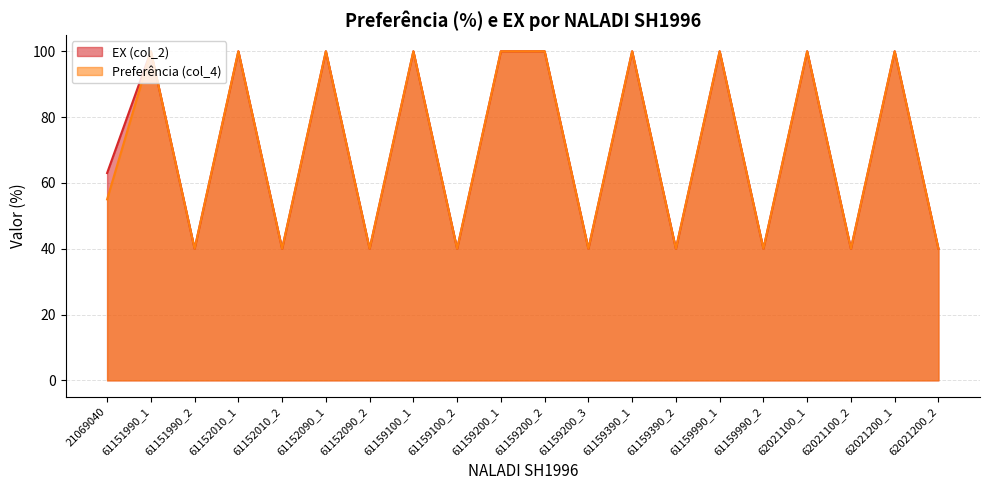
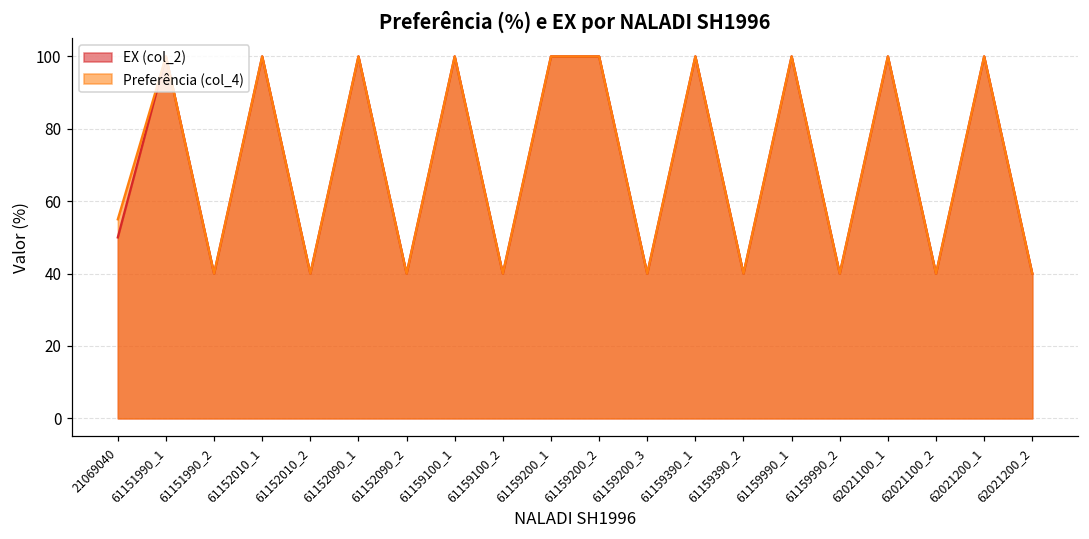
  {
    "EX (col_2)": {
-     "21069040": 63
+     "21069040": 50
    },
    "Preferência (col_4)": {
      "21069040": 55
    }
  }
